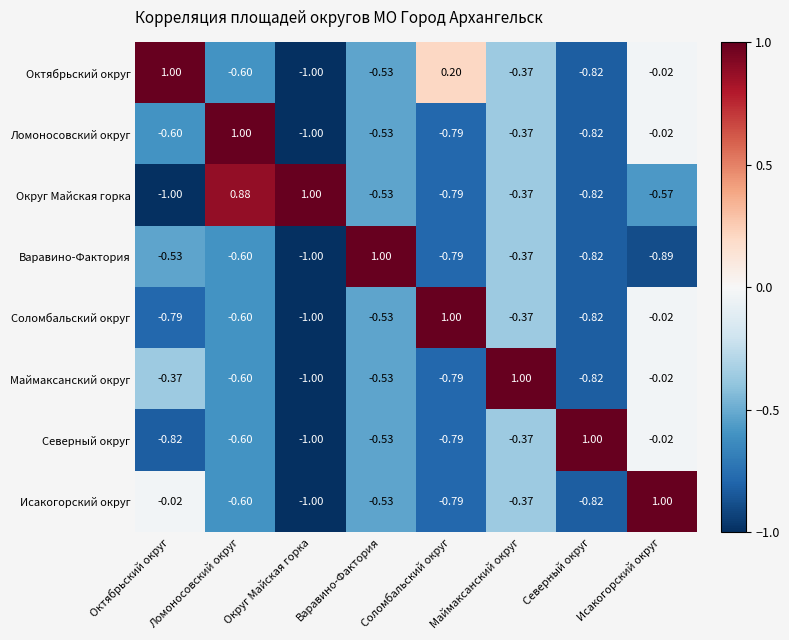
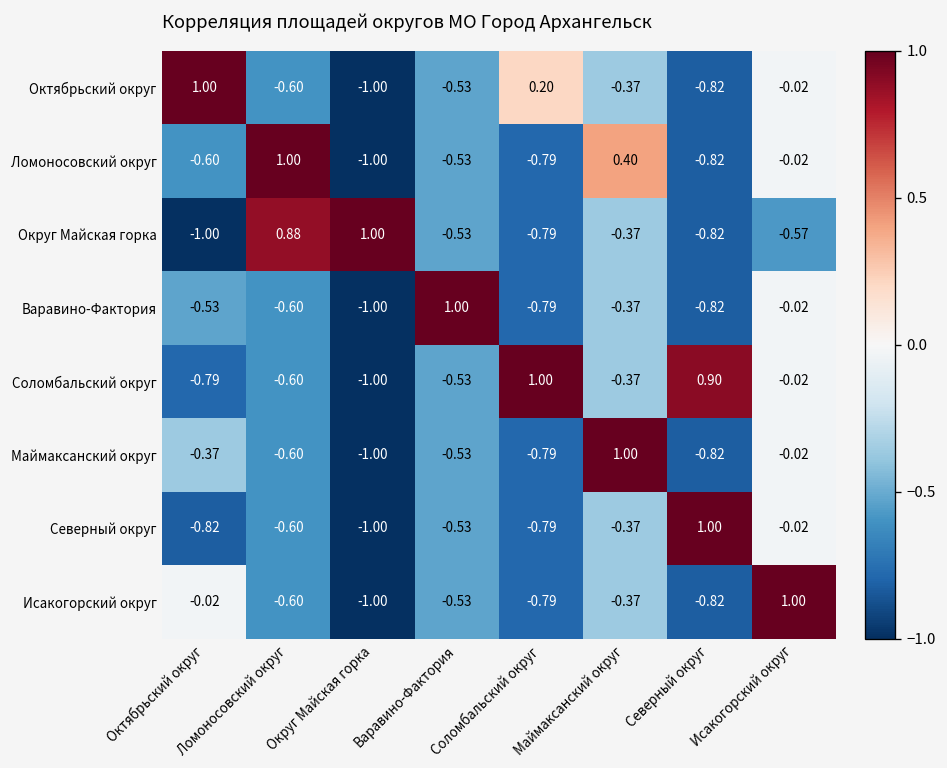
  {
    "Октябрьский округ": {
      "Октябрьский округ": 1.00,
      "Ломоносовский округ": -0.60,
      "Округ Майская горка": -1.00,
      "Варавино-Фактория": -0.53,
      "Соломбальский округ": 0.20,
      "Маймаксанский округ": -0.37,
      "Северный округ": -0.82,
      "Исакогорский округ": -0.02
    },
    "Ломоносовский округ": {
      "Октябрьский округ": -0.60,
      "Ломоносовский округ": 1.00,
      "Округ Майская горка": -1.00,
      "Варавино-Фактория": -0.53,
      "Соломбальский округ": -0.79,
-     "Маймаксанский округ": -0.37,
+     "Маймаксанский округ": 0.40,
      "Северный округ": -0.82,
      "Исакогорский округ": -0.02
    },
    "Округ Майская горка": {
      "Октябрьский округ": -1.00,
      "Ломоносовский округ": 0.88,
      "Округ Майская горка": 1.00,
      "Варавино-Фактория": -0.53,
      "Соломбальский округ": -0.79,
      "Маймаксанский округ": -0.37,
      "Северный округ": -0.82,
      "Исакогорский округ": -0.57
    },
    "Варавино-Фактория": {
      "Октябрьский округ": -0.53,
      "Ломоносовский округ": -0.60,
      "Округ Майская горка": -1.00,
      "Варавино-Фактория": 1.00,
      "Соломбальский округ": -0.79,
      "Маймаксанский округ": -0.37,
      "Северный округ": -0.82,
-     "Исакогорский округ": -0.89
+     "Исакогорский округ": -0.02
    },
    "Соломбальский округ": {
      "Октябрьский округ": -0.79,
      "Ломоносовский округ": -0.60,
      "Округ Майская горка": -1.00,
      "Варавино-Фактория": -0.53,
      "Соломбальский округ": 1.00,
      "Маймаксанский округ": -0.37,
-     "Северный округ": -0.82,
+     "Северный округ": 0.90,
      "Исакогорский округ": -0.02
    },
    "Маймаксанский округ": {
      "Октябрьский округ": -0.37,
      "Ломоносовский округ": -0.60,
      "Округ Майская горка": -1.00,
      "Варавино-Фактория": -0.53,
      "Соломбальский округ": -0.79,
      "Маймаксанский округ": 1.00,
      "Северный округ": -0.82,
      "Исакогорский округ": -0.02
    },
    "Северный округ": {
      "Октябрьский округ": -0.82,
      "Ломоносовский округ": -0.60,
      "Округ Майская горка": -1.00,
      "Варавино-Фактория": -0.53,
      "Соломбальский округ": -0.79,
      "Маймаксанский округ": -0.37,
      "Северный округ": 1.00,
      "Исакогорский округ": -0.02
    },
    "Исакогорский округ": {
      "Октябрьский округ": -0.02,
      "Ломоносовский округ": -0.60,
      "Округ Майская горка": -1.00,
      "Варавино-Фактория": -0.53,
      "Соломбальский округ": -0.79,
      "Маймаксанский округ": -0.37,
      "Северный округ": -0.82,
      "Исакогорский округ": 1.00
    }
  }
